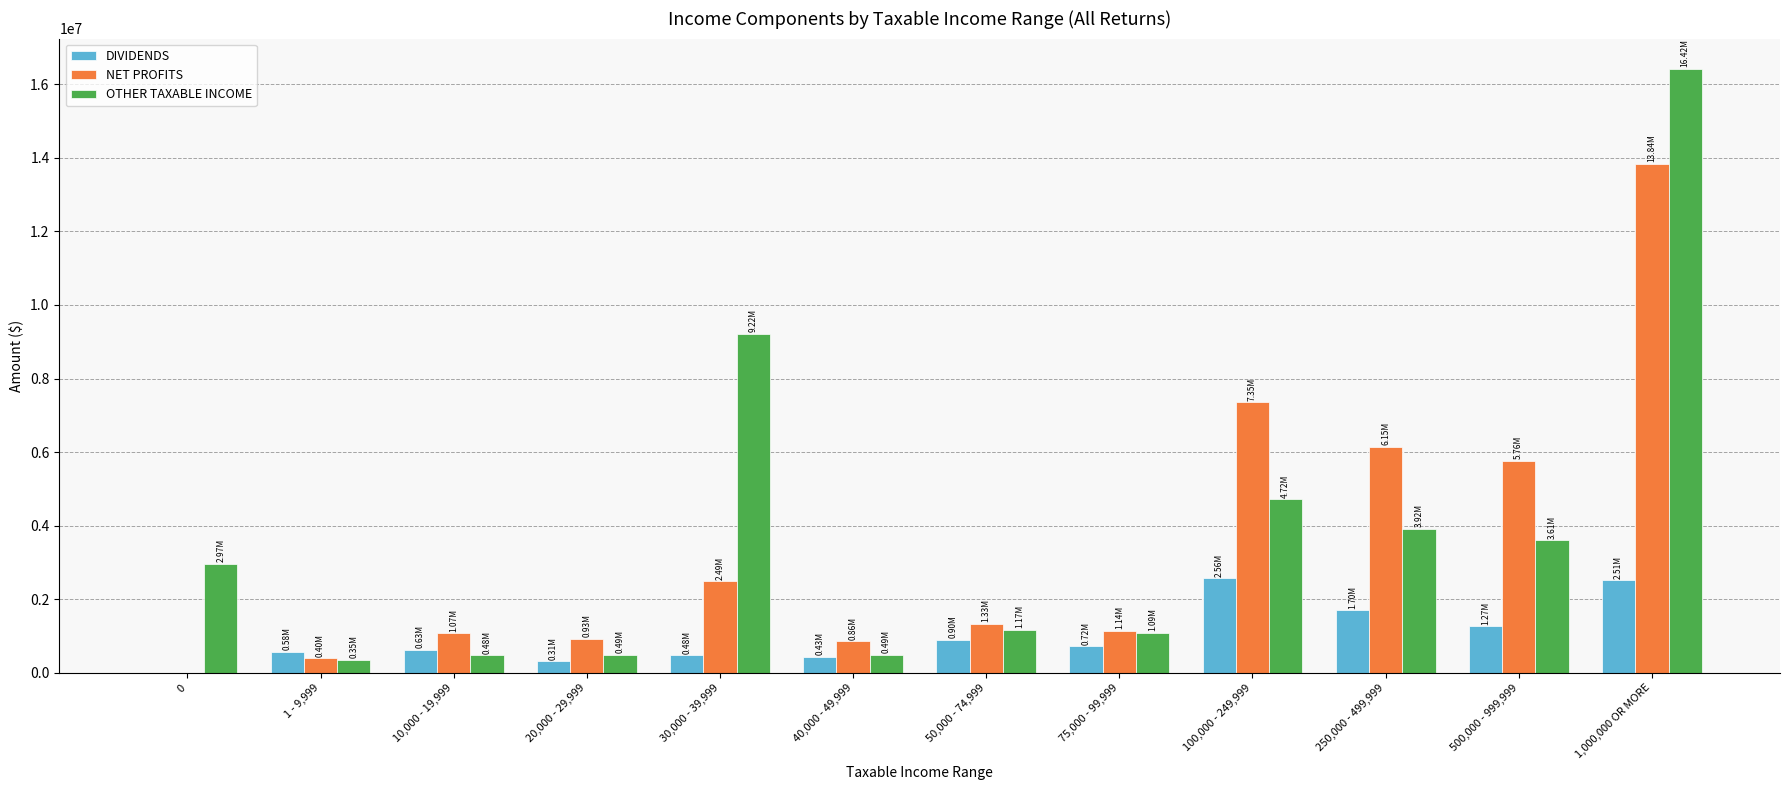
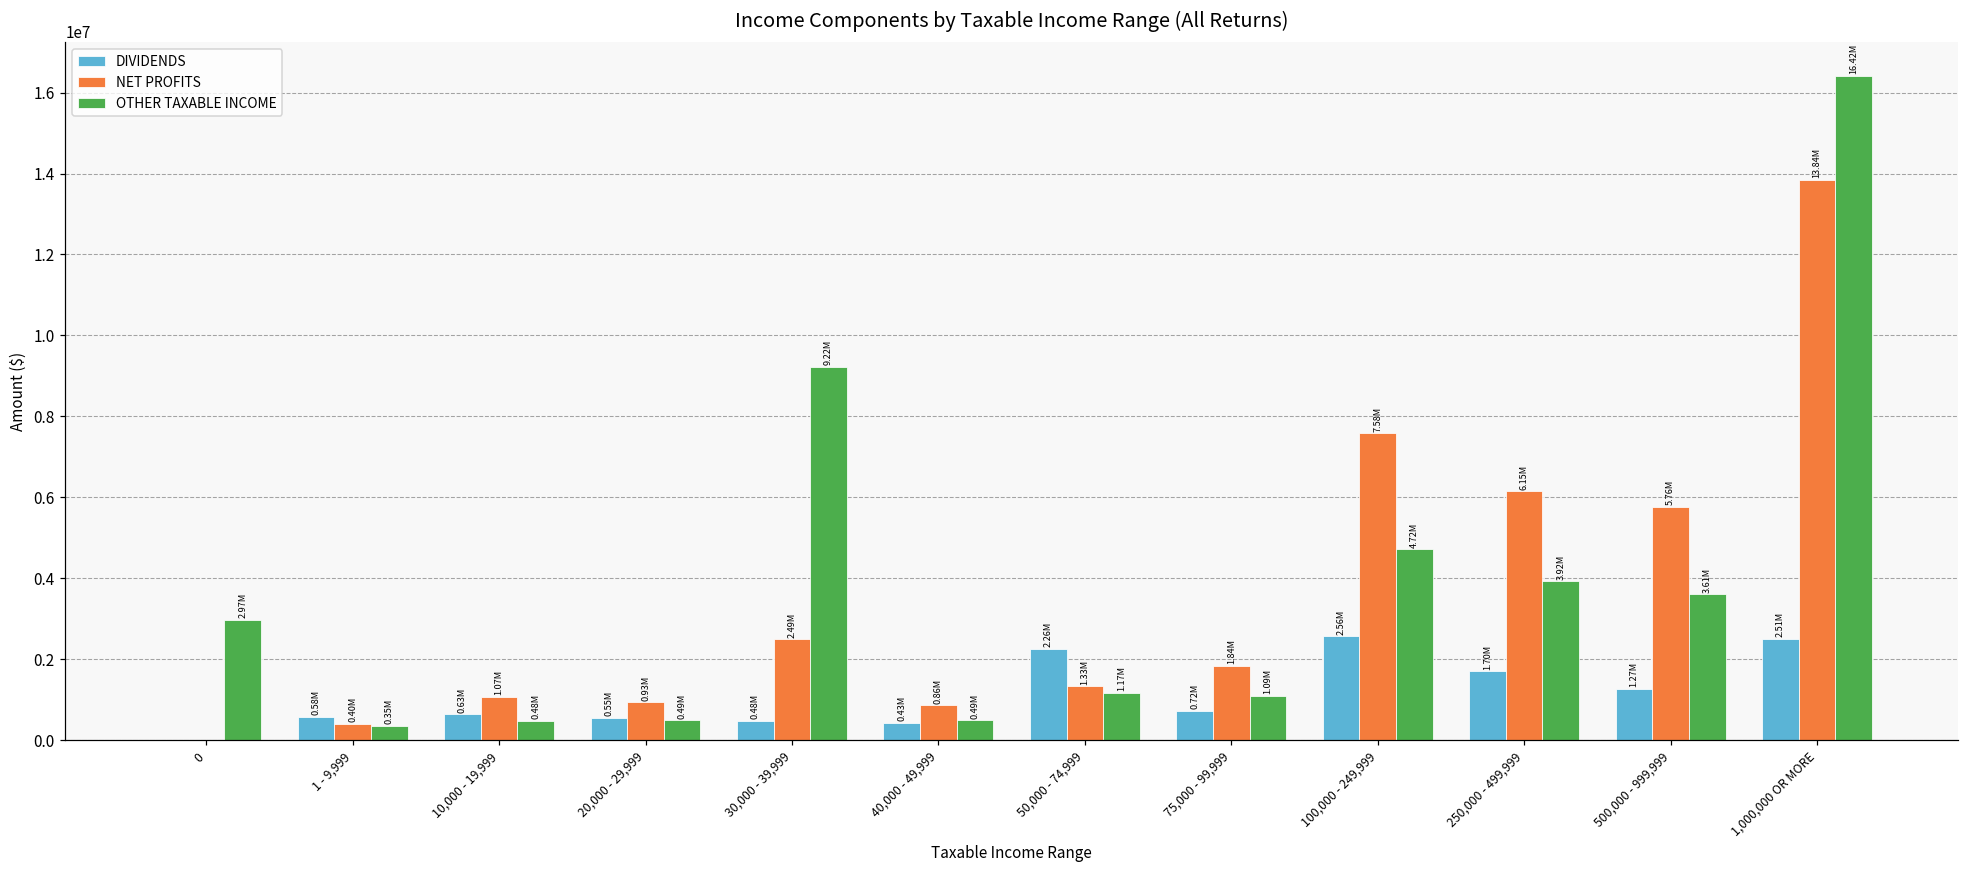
  {
    "DIVIDENDS": {
      "1 - 9,999": "0.58M",
      "10,000 - 19,999": "0.63M",
-     "20,000 - 29,999": "0.31M",
+     "20,000 - 29,999": "0.55M",
      "30,000 - 39,999": "0.48M",
      "40,000 - 49,999": "0.43M",
-     "50,000 - 74,999": "0.90M",
+     "50,000 - 74,999": "2.26M",
      "75,000 - 99,999": "0.72M",
      "100,000 - 249,999": "2.56M",
      "250,000 - 499,999": "1.70M",
      "500,000 - 999,999": "1.27M",
      "1,000,000 OR MORE": "2.51M"
    },
    "NET PROFITS": {
      "1 - 9,999": "0.40M",
      "10,000 - 19,999": "1.07M",
      "20,000 - 29,999": "0.93M",
      "30,000 - 39,999": "2.49M",
      "40,000 - 49,999": "0.86M",
      "50,000 - 74,999": "1.33M",
-     "75,000 - 99,999": "1.14M",
-     "100,000 - 249,999": "7.35M",
+     "75,000 - 99,999": "1.84M",
+     "100,000 - 249,999": "7.58M",
      "250,000 - 499,999": "6.15M",
      "500,000 - 999,999": "5.76M",
      "1,000,000 OR MORE": "13.84M"
    },
    "OTHER TAXABLE INCOME": {
      "0": "2.97M",
      "1 - 9,999": "0.35M",
      "10,000 - 19,999": "0.48M",
      "20,000 - 29,999": "0.49M",
      "30,000 - 39,999": "9.22M",
      "40,000 - 49,999": "0.49M",
      "50,000 - 74,999": "1.17M",
      "75,000 - 99,999": "1.09M",
      "100,000 - 249,999": "4.72M",
      "250,000 - 499,999": "3.92M",
      "500,000 - 999,999": "3.61M",
      "1,000,000 OR MORE": "16.42M"
    }
  }
